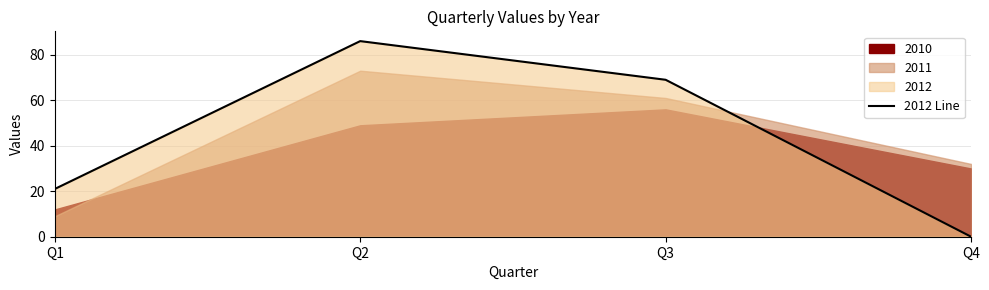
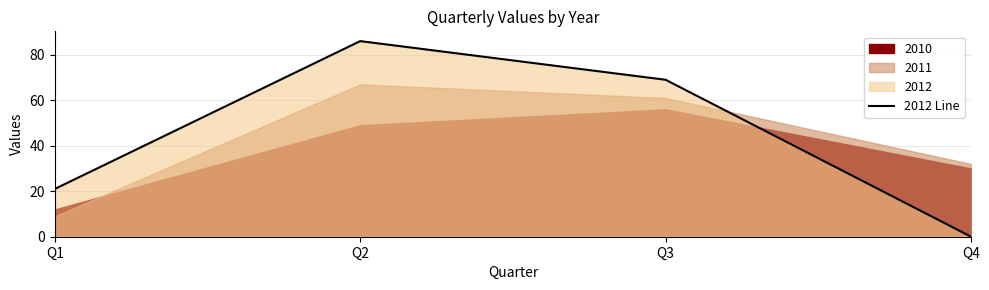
  {
    "2010": {
      "Q1": 12,
      "Q2": 49,
      "Q3": 56,
      "Q4": 30
    },
    "2011": {
      "Q1": 9,
-     "Q2": 73,
+     "Q2": 67,
      "Q3": 61,
      "Q4": 32
    },
    "2012": {
      "Q1": 21,
      "Q2": 86,
      "Q3": 69,
      "Q4": 0
    }
  }
